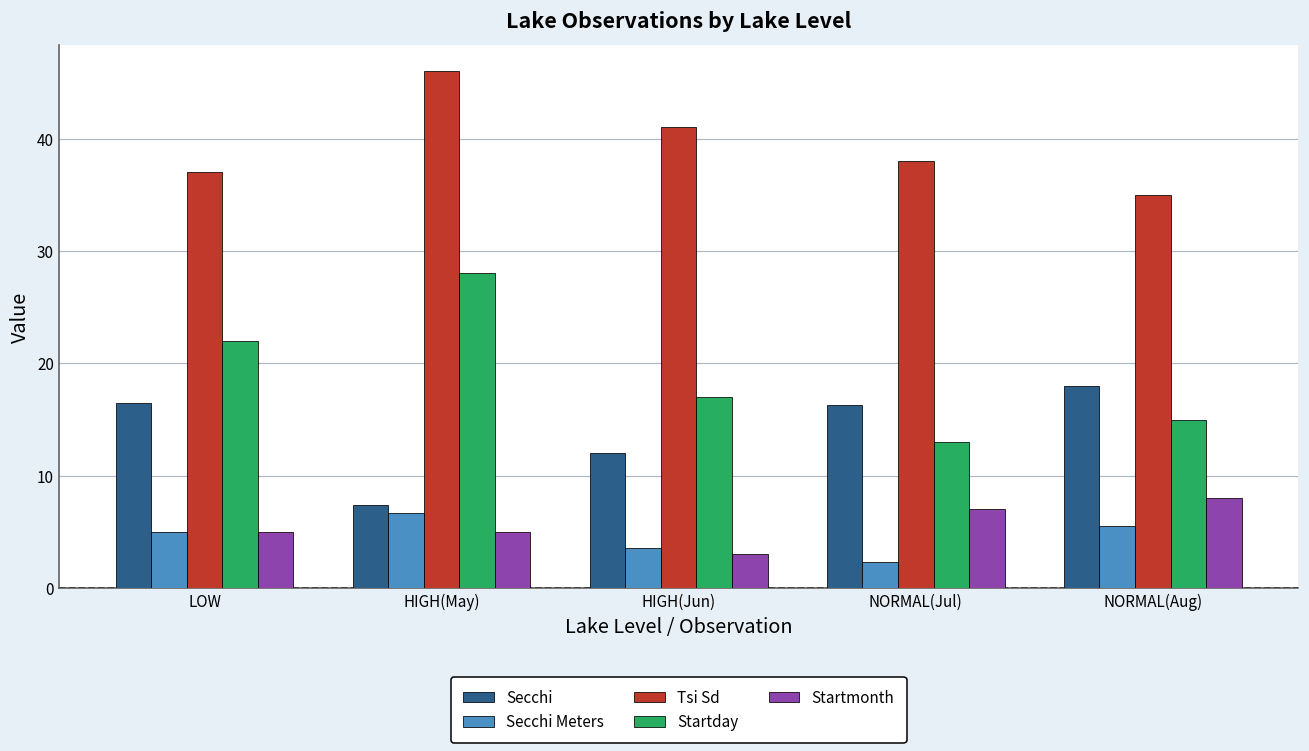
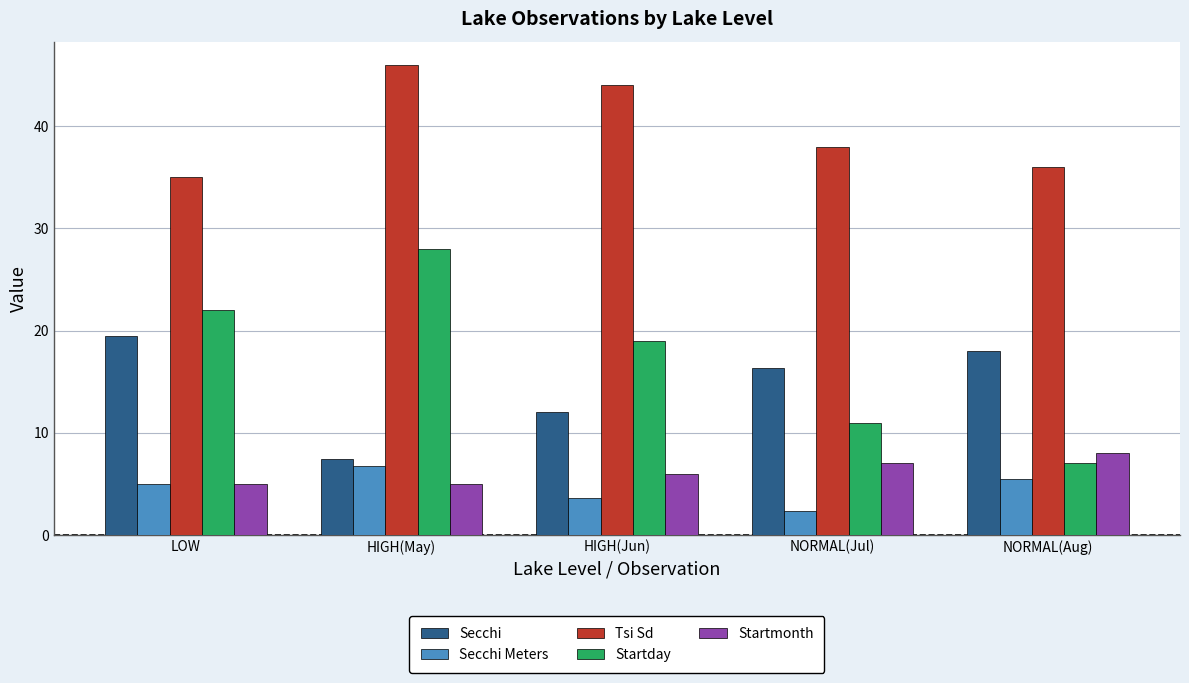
  {
    "Secchi": {
-     "LOW": 16.5,
+     "LOW": 19.5,
      "HIGH(May)": 7.4,
      "HIGH(Jun)": 12.0,
      "NORMAL(Jul)": 16.3,
      "NORMAL(Aug)": 18.0
    },
    "Secchi Meters": {
      "LOW": 5.0,
      "HIGH(May)": 6.7,
      "HIGH(Jun)": 3.6,
      "NORMAL(Jul)": 2.3,
      "NORMAL(Aug)": 5.5
    },
    "Tsi Sd": {
-     "LOW": 37,
+     "LOW": 35,
      "HIGH(May)": 46,
-     "HIGH(Jun)": 41,
+     "HIGH(Jun)": 44,
      "NORMAL(Jul)": 38,
-     "NORMAL(Aug)": 35
+     "NORMAL(Aug)": 36
    },
    "Startday": {
      "LOW": 22,
      "HIGH(May)": 28,
-     "HIGH(Jun)": 17,
-     "NORMAL(Jul)": 13,
-     "NORMAL(Aug)": 15
+     "HIGH(Jun)": 19,
+     "NORMAL(Jul)": 11,
+     "NORMAL(Aug)": 7
    },
    "Startmonth": {
      "LOW": 5,
      "HIGH(May)": 5,
-     "HIGH(Jun)": 3,
+     "HIGH(Jun)": 6,
      "NORMAL(Jul)": 7,
      "NORMAL(Aug)": 8
    }
  }
